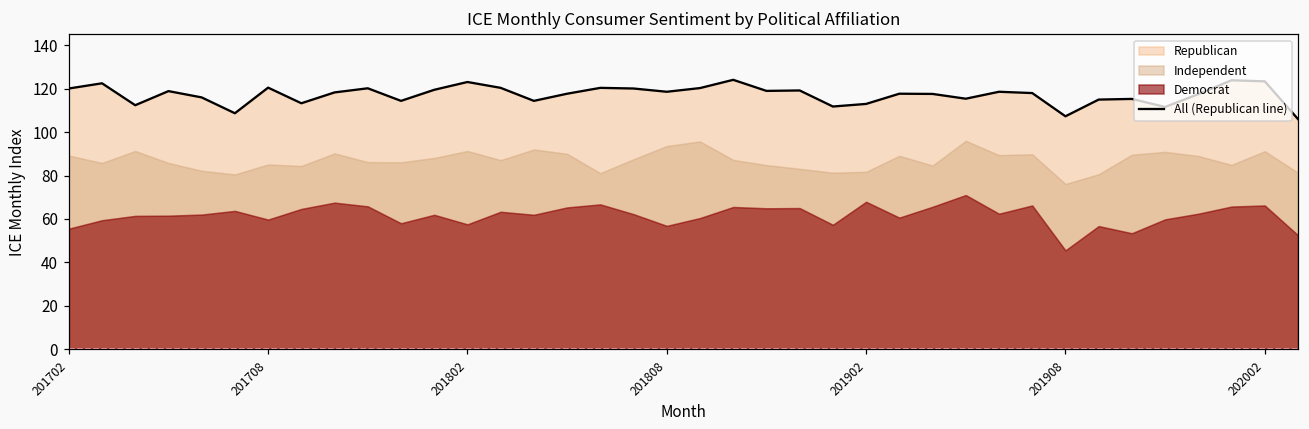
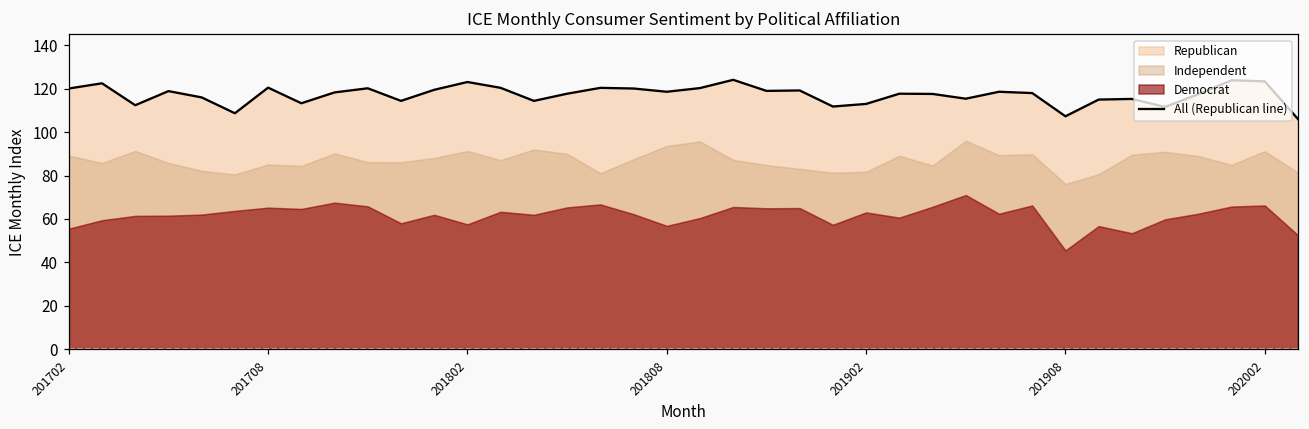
  {
    "Democrat": {
      "201702": 56,
-     "201708": 60,
+     "201708": 65,
      "201802": 58,
      "201808": 57,
-     "201902": 68,
+     "201902": 63,
      "201908": 46,
      "202002": 66
    }
  }
